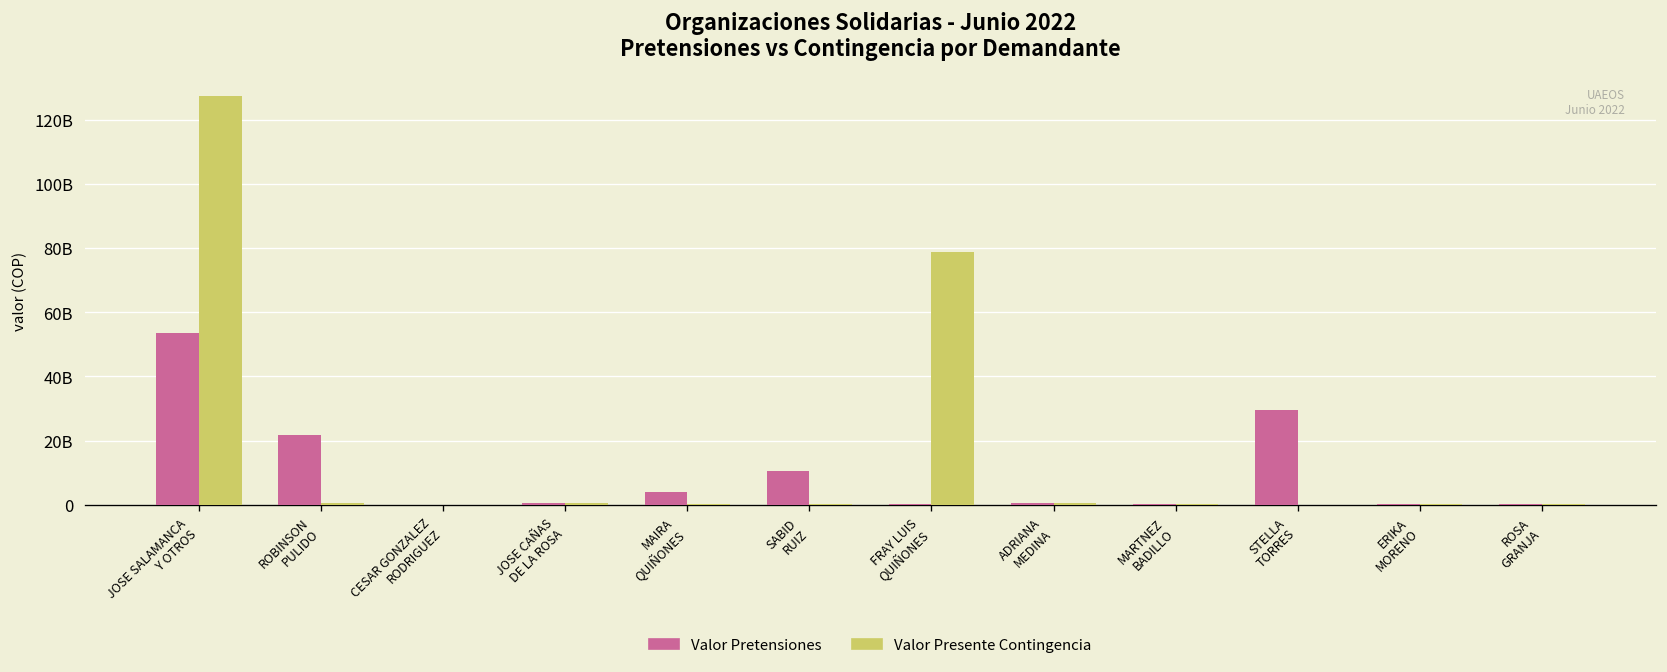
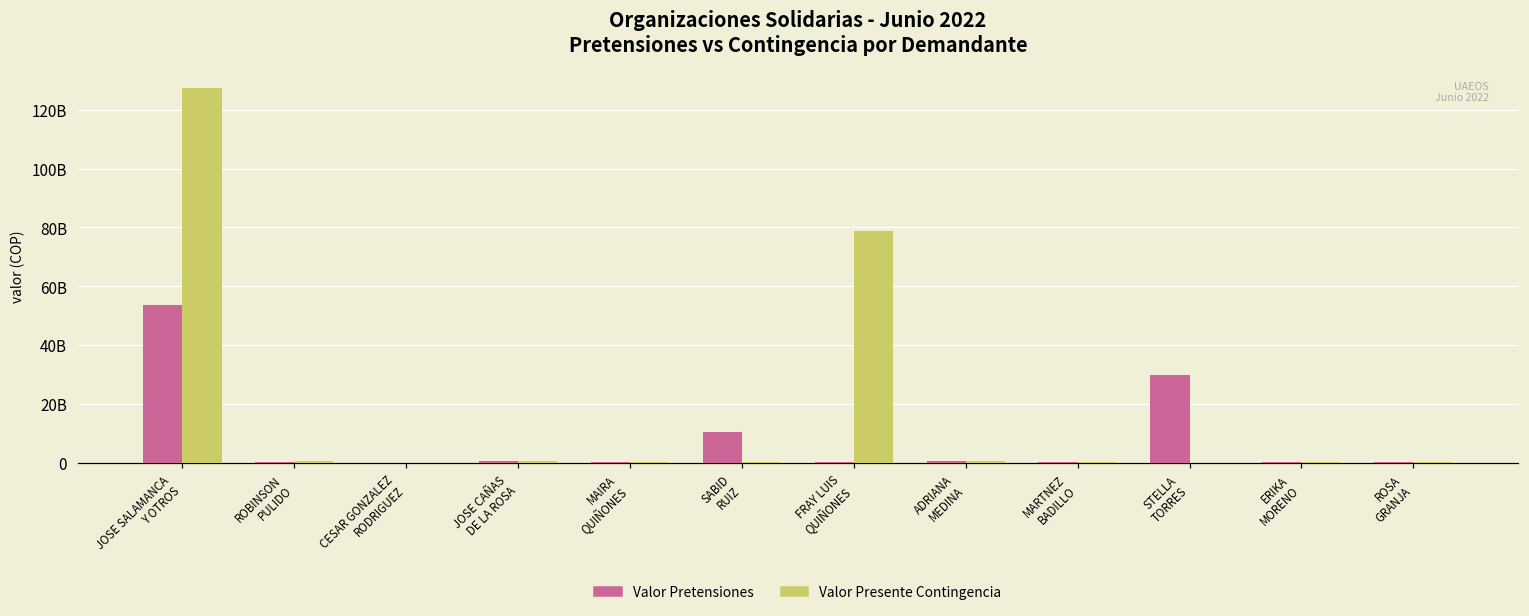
  {
    "Valor Pretensiones": {
      "JOSE SALAMANCA Y OTROS": 54000000000,
-     "ROBINSON PULIDO": 22000000000,
+     "ROBINSON PULIDO": 0,
      "CESAR GONZALEZ RODRIGUEZ": 0,
-     "MAIRA QUIÑONES": 4000000000,
+     "MAIRA QUIÑONES": 0,
      "SABID RUIZ": 10000000000,
      "STELLA TORRES": 30000000000
    },
    "Valor Presente Contingencia": {
      "JOSE SALAMANCA Y OTROS": 127000000000,
      "CESAR GONZALEZ RODRIGUEZ": 0,
      "FRAY LUIS QUIÑONES": 79000000000
    }
  }
